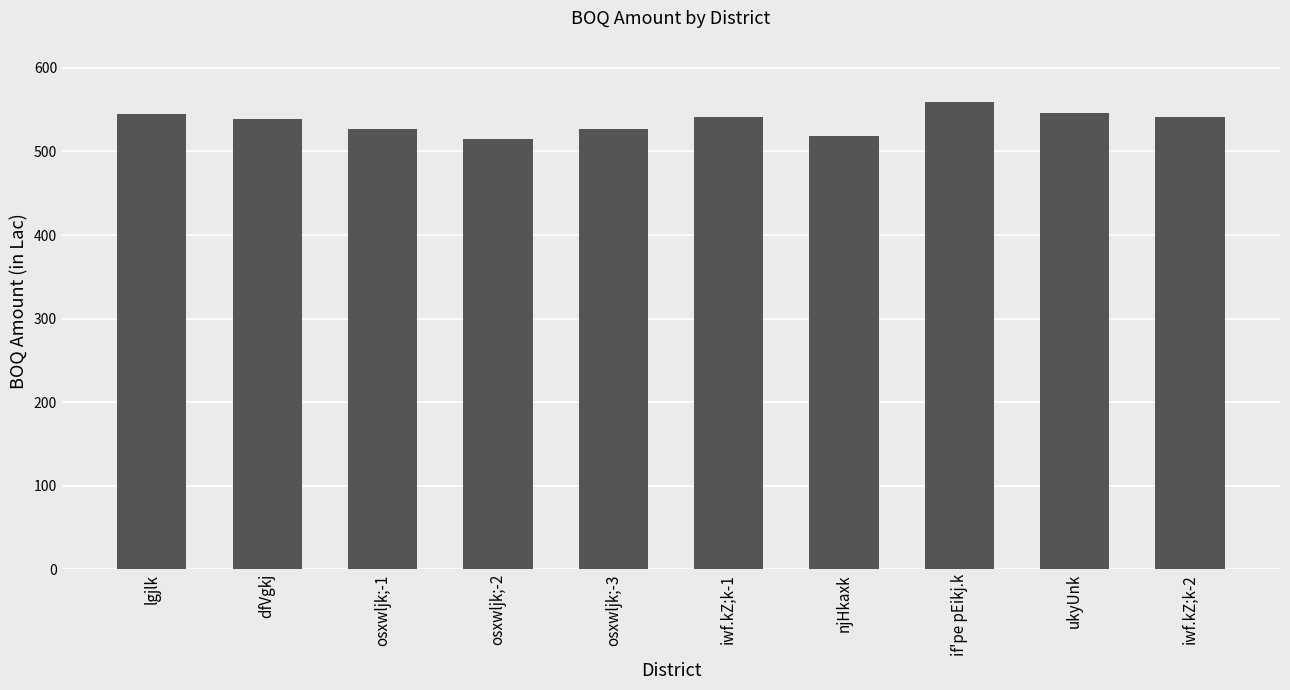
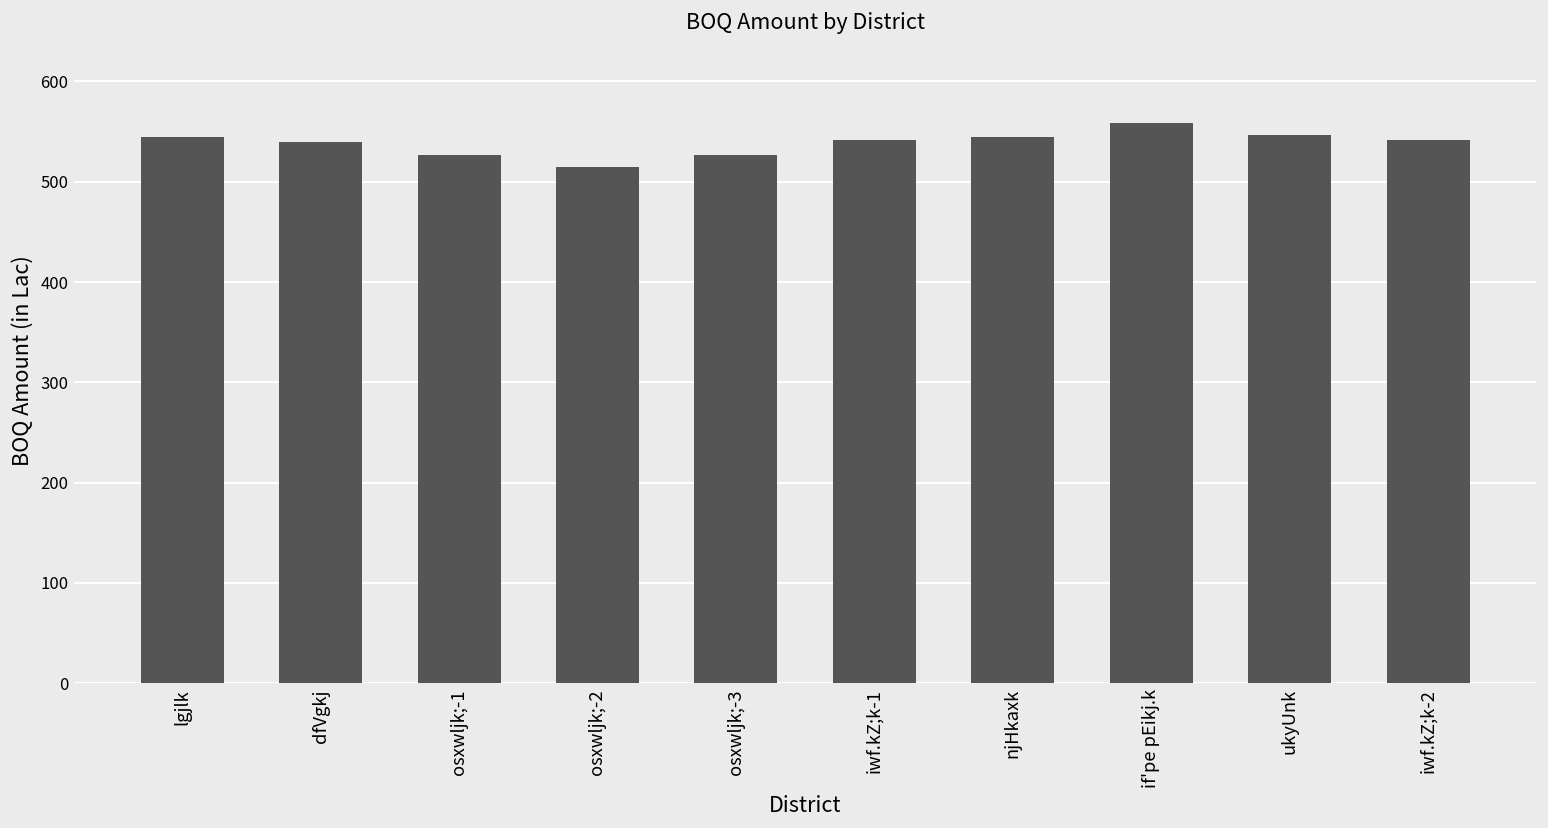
  {
    "lgjlk": 540,
    "dfVgkj": 540,
    "osxwljk;-1": 530,
    "osxwljk;-2": 510,
    "osxwljk;-3": 530,
    "iwf.kZ;k-1": 540,
-   "njHkaxk": 520,
+   "njHkaxk": 540,
    "if'pe pEikj.k": 560,
    "ukyUnk": 550,
    "iwf.kZ;k-2": 540
  }
